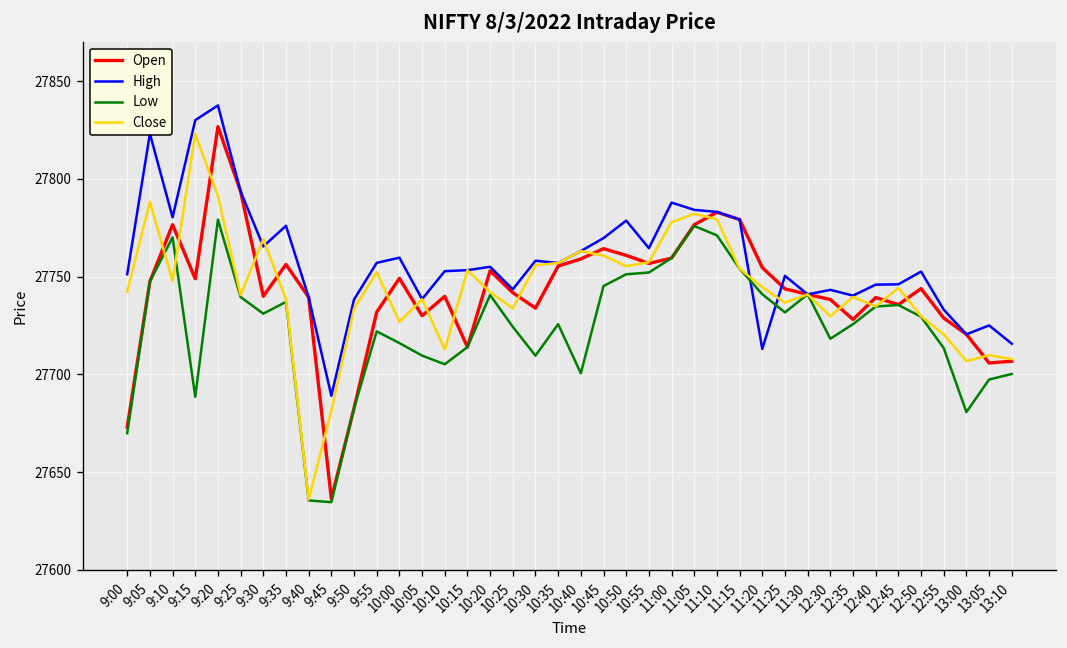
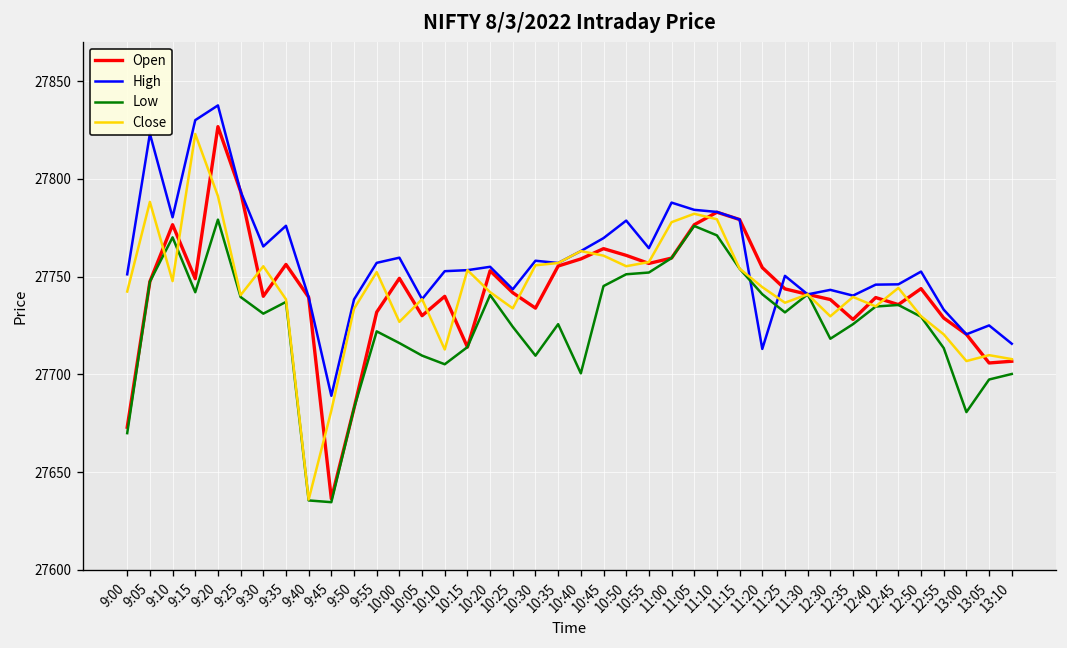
  {
    "Open": {
      "9:00": 27673,
      "9:10": 27777,
      "9:15": 27749,
      "9:20": 27827,
      "9:30": 27740,
      "9:35": 27756,
      "9:45": 27636,
      "9:55": 27732,
      "10:00": 27749,
      "10:05": 27730,
      "10:10": 27740,
      "10:20": 27753,
      "10:25": 27742,
      "10:30": 27734,
      "10:40": 27759,
      "10:45": 27764,
      "10:50": 27761,
      "11:20": 27755,
      "11:25": 27744,
      "12:30": 27738,
      "12:35": 27728,
      "12:40": 27739,
      "12:50": 27744,
      "12:55": 27729,
      "13:05": 27706
    },
    "High": {
      "9:00": 27751,
      "9:05": 27823,
      "9:10": 27780,
      "9:15": 27830,
      "9:20": 27838,
      "9:30": 27765,
      "9:35": 27776,
      "9:45": 27689,
      "9:50": 27738,
      "9:55": 27757,
      "10:00": 27760,
      "10:10": 27753,
      "10:20": 27755,
      "10:25": 27744,
      "10:30": 27758,
      "10:45": 27770,
      "10:50": 27779,
      "10:55": 27765,
      "11:00": 27788,
      "11:05": 27784,
      "11:20": 27713,
      "11:25": 27750,
      "12:30": 27743,
      "12:40": 27746,
      "12:45": 27746,
      "12:50": 27753,
      "12:55": 27733,
      "13:05": 27725,
      "13:10": 27716
    },
    "Low": {
      "9:00": 27670,
      "9:10": 27770,
-     "9:15": 27689,
+     "9:15": 27742,
      "9:20": 27779,
      "9:30": 27731,
      "9:45": 27635,
      "9:55": 27722,
      "10:00": 27716,
      "10:05": 27710,
      "10:10": 27705,
      "10:25": 27724,
      "10:30": 27710,
      "10:35": 27726,
      "10:40": 27701,
      "10:45": 27745,
      "10:50": 27751,
      "10:55": 27752,
      "11:10": 27771,
      "11:20": 27741,
      "11:25": 27732,
      "12:30": 27718,
      "12:35": 27726,
      "12:55": 27714,
      "13:00": 27681,
      "13:05": 27697,
      "13:10": 27700
    },
    "Close": {
      "9:00": 27742,
      "9:05": 27788,
      "9:10": 27748,
      "9:15": 27823,
      "9:20": 27791,
-     "9:30": 27769,
+     "9:30": 27755,
      "9:45": 27682,
      "9:50": 27734,
      "9:55": 27752,
      "10:00": 27727,
      "10:10": 27713,
      "10:25": 27734,
      "10:30": 27756,
      "10:45": 27761,
      "10:50": 27755,
      "11:00": 27778,
      "11:05": 27782,
      "11:10": 27779,
      "11:20": 27745,
      "11:25": 27737,
      "12:30": 27730,
      "12:45": 27744,
      "12:55": 27720,
      "13:00": 27707,
      "13:05": 27710
    }
  }
